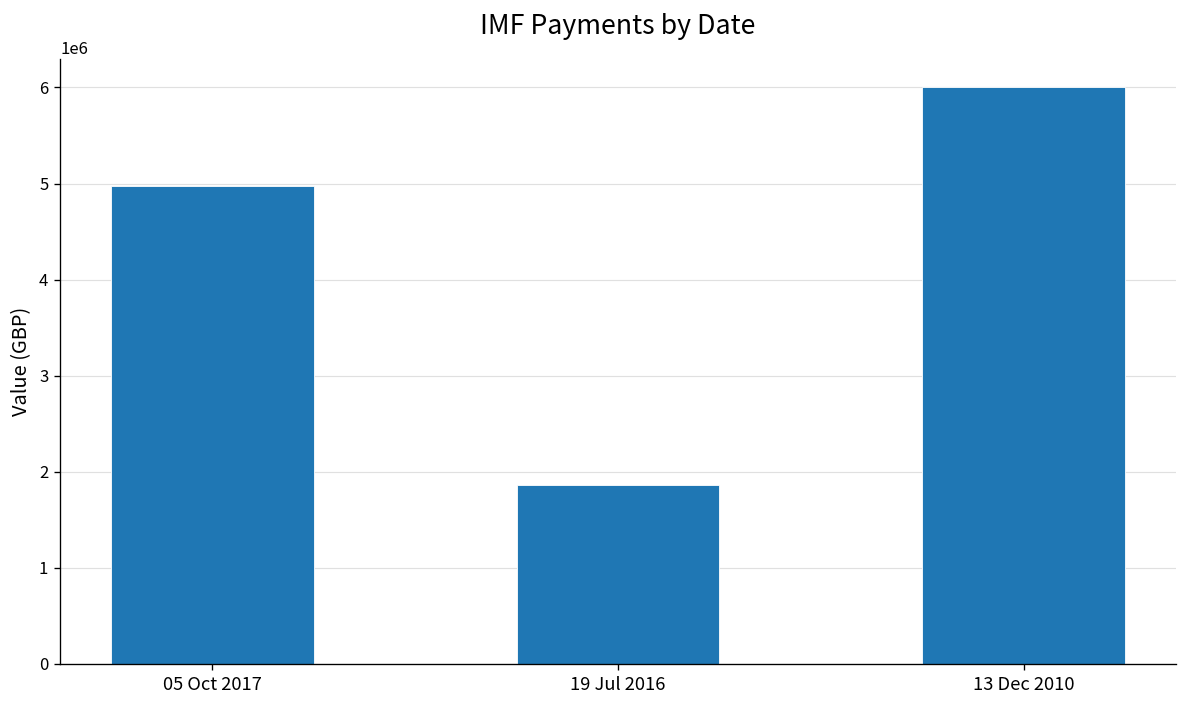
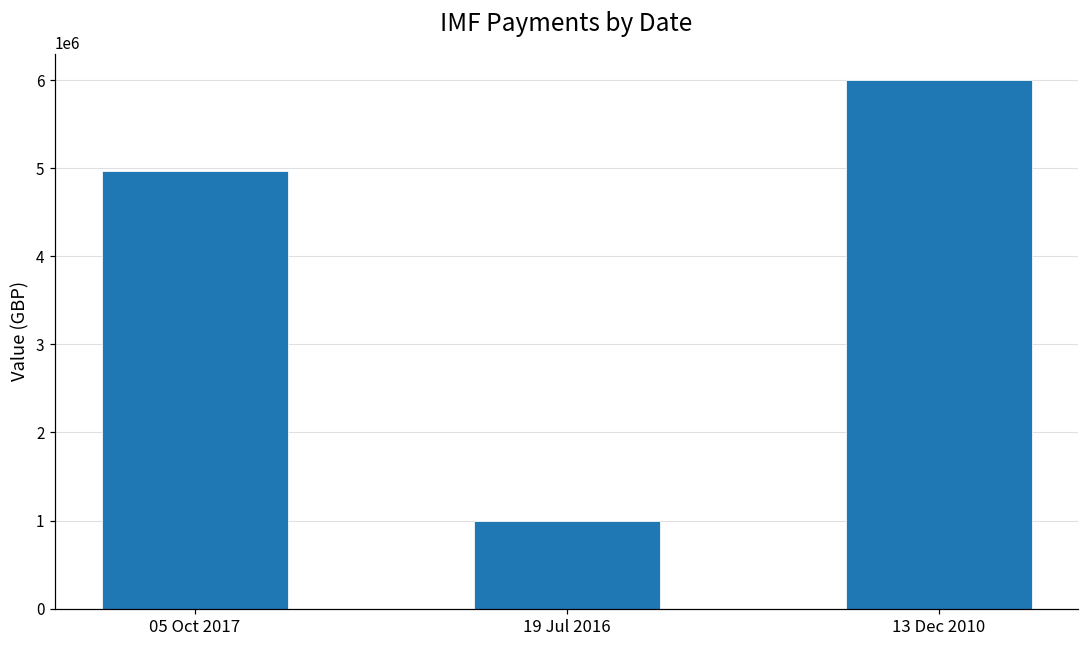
  {
    "05 Oct 2017": 5000000,
-   "19 Jul 2016": 1900000,
+   "19 Jul 2016": 1000000,
    "13 Dec 2010": 6000000
  }
